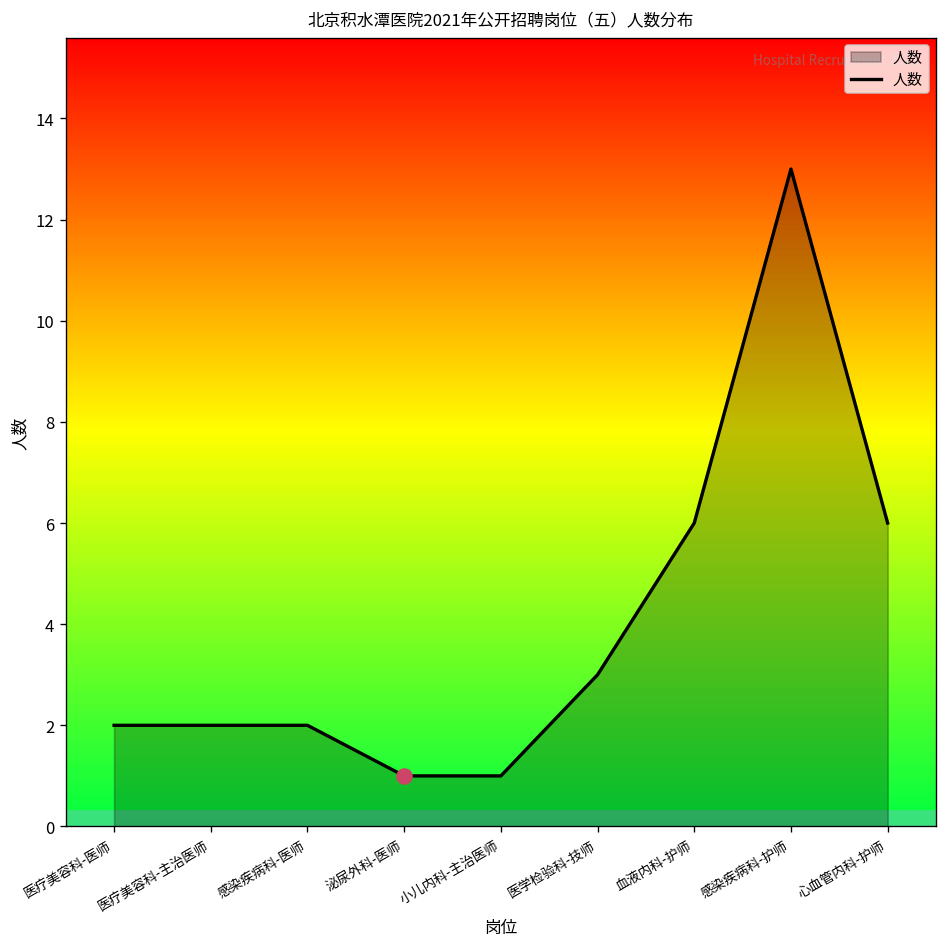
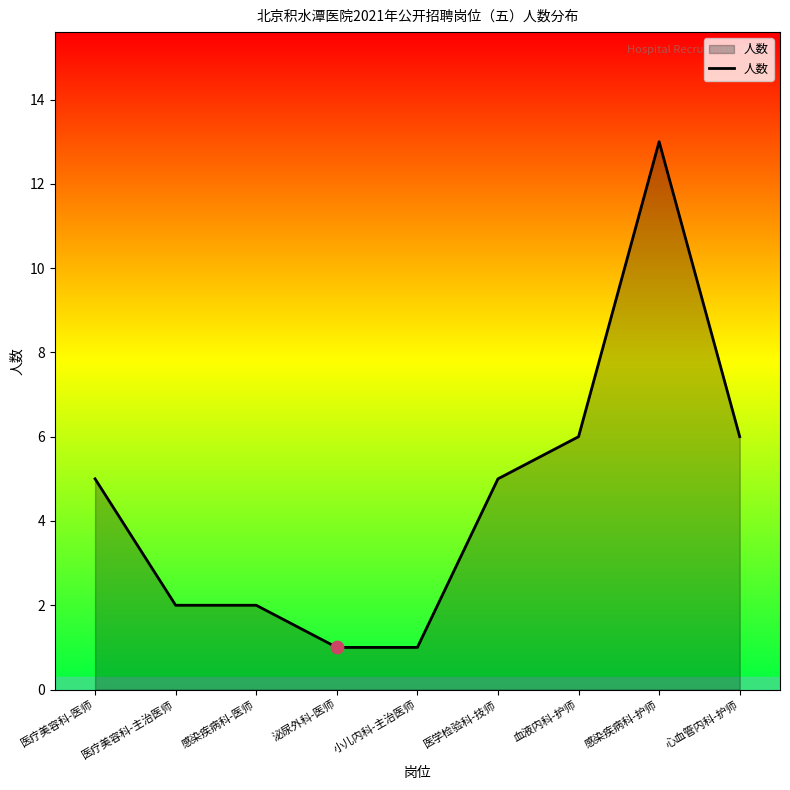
  {
    "人数": {
-     "医疗美容科-医师": 2,
+     "医疗美容科-医师": 5,
      "医疗美容科-主治医师": 2,
      "感染疾病科-医师": 2,
      "小儿内科-主治医师": 1,
-     "医学检验科-技师": 3,
+     "医学检验科-技师": 5,
      "血液内科-护师": 6,
      "感染疾病科-护师": 13,
      "心血管内科-护师": 6
    }
  }
